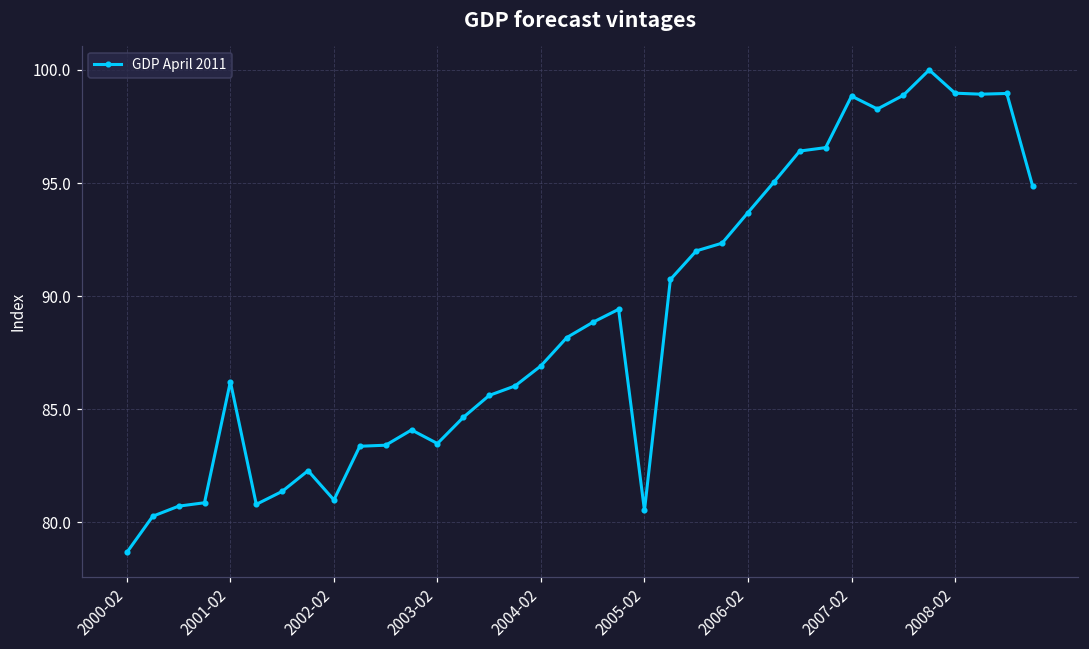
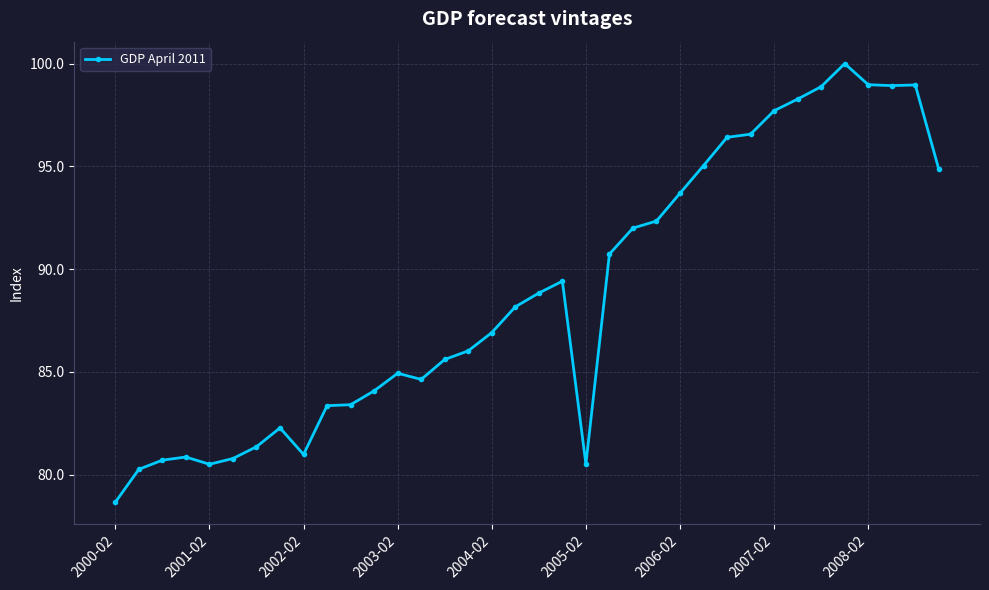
  {
    "2000-02": 78.7,
-   "2001-02": 86.2,
+   "2001-02": 80.5,
    "2002-02": 81.0,
-   "2003-02": 83.5,
+   "2003-02": 84.9,
    "2004-02": 86.9,
    "2005-02": 80.5,
    "2006-02": 93.7,
-   "2007-02": 98.8,
+   "2007-02": 97.7,
    "2008-02": 99.0
  }
